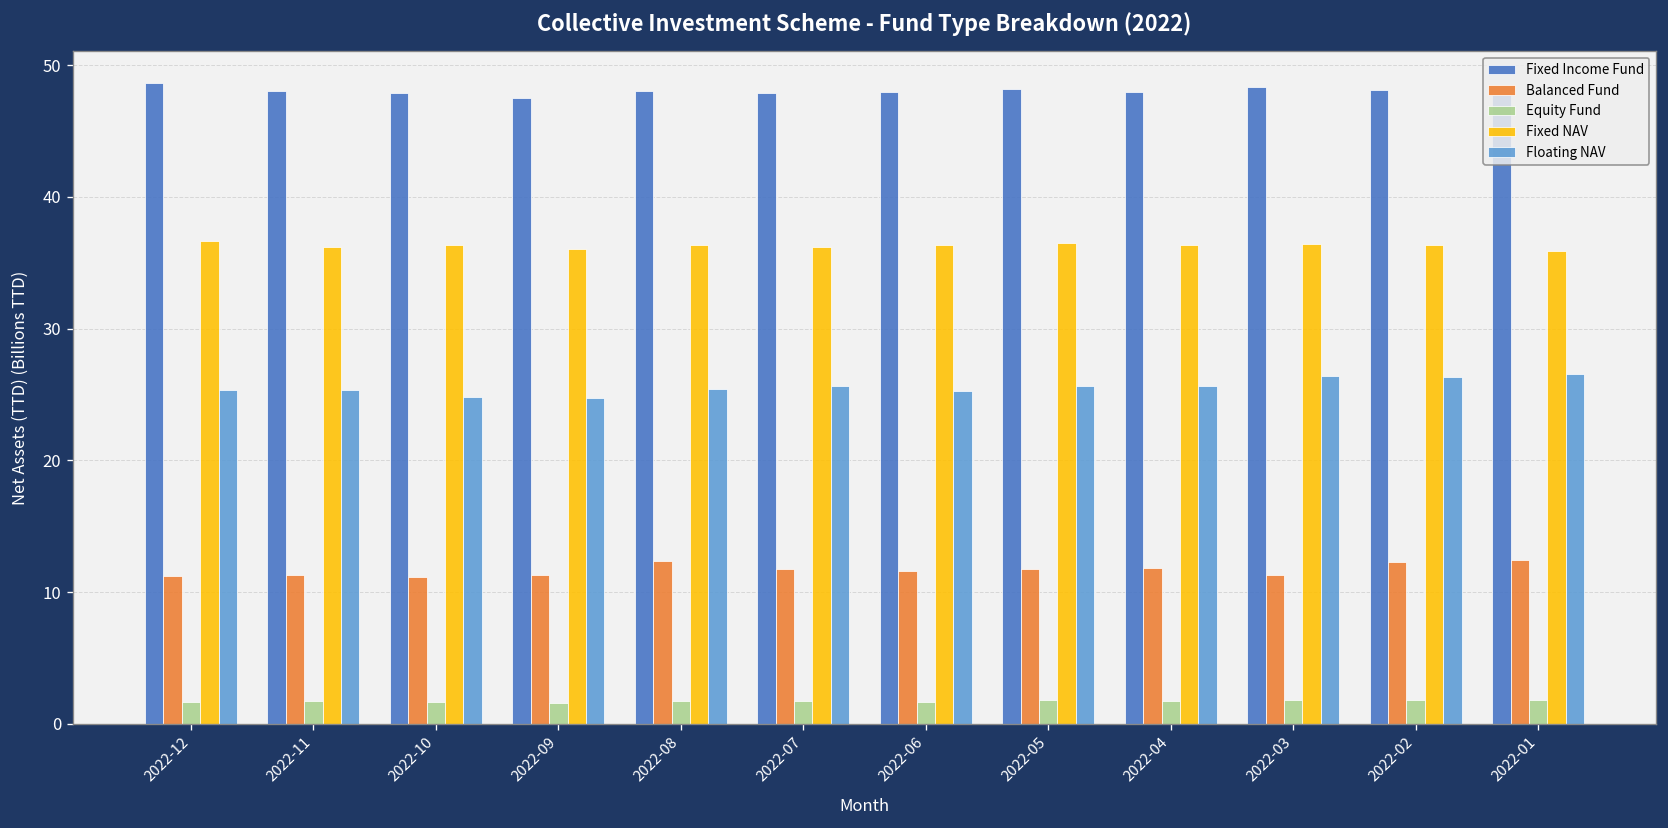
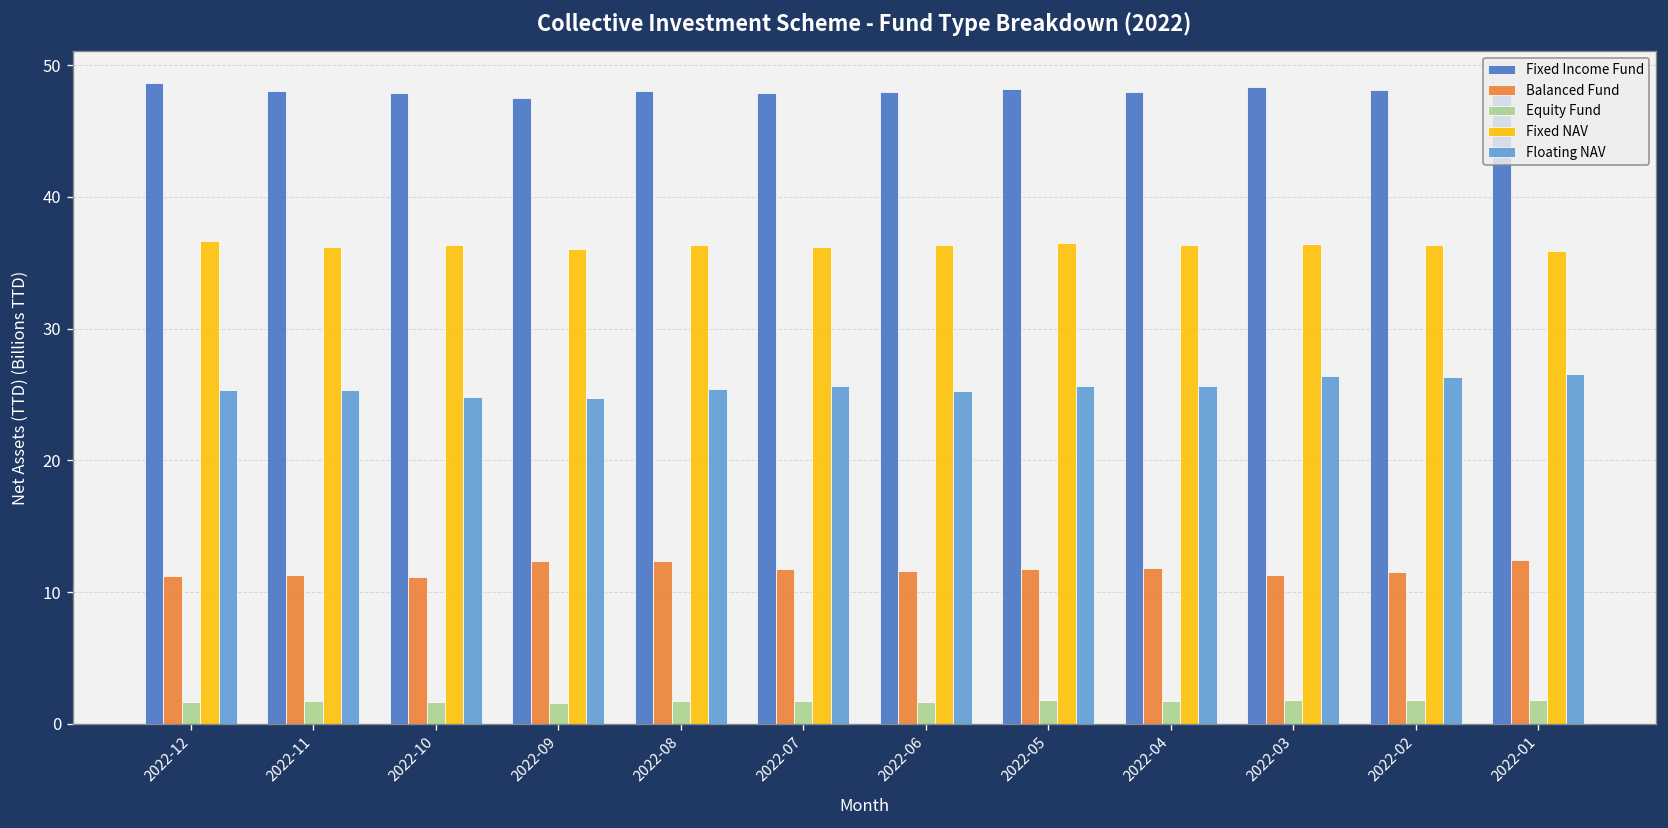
  {
    "Balanced Fund": {
      "2022-12": 11.2,
      "2022-11": 11.3,
      "2022-10": 11.2,
-     "2022-09": 11.3,
+     "2022-09": 12.4,
      "2022-08": 12.4,
      "2022-07": 11.7,
      "2022-06": 11.6,
      "2022-05": 11.7,
      "2022-04": 11.8,
      "2022-03": 11.3,
-     "2022-02": 12.3,
+     "2022-02": 11.6,
      "2022-01": 12.5
    },
    "Equity Fund": {
      "2022-12": 1.7,
      "2022-11": 1.7,
      "2022-10": 1.7,
      "2022-09": 1.6,
      "2022-08": 1.7,
      "2022-07": 1.8,
      "2022-06": 1.7,
      "2022-05": 1.8,
      "2022-04": 1.8,
      "2022-03": 1.8,
      "2022-02": 1.8,
      "2022-01": 1.8
    },
    "Fixed NAV": {
      "2022-12": 36.6,
      "2022-11": 36.2,
      "2022-10": 36.3,
      "2022-09": 36.1,
      "2022-08": 36.4,
      "2022-07": 36.2,
      "2022-06": 36.4,
      "2022-05": 36.5,
      "2022-04": 36.4,
      "2022-03": 36.4,
      "2022-02": 36.4,
      "2022-01": 35.9
    }
  }
